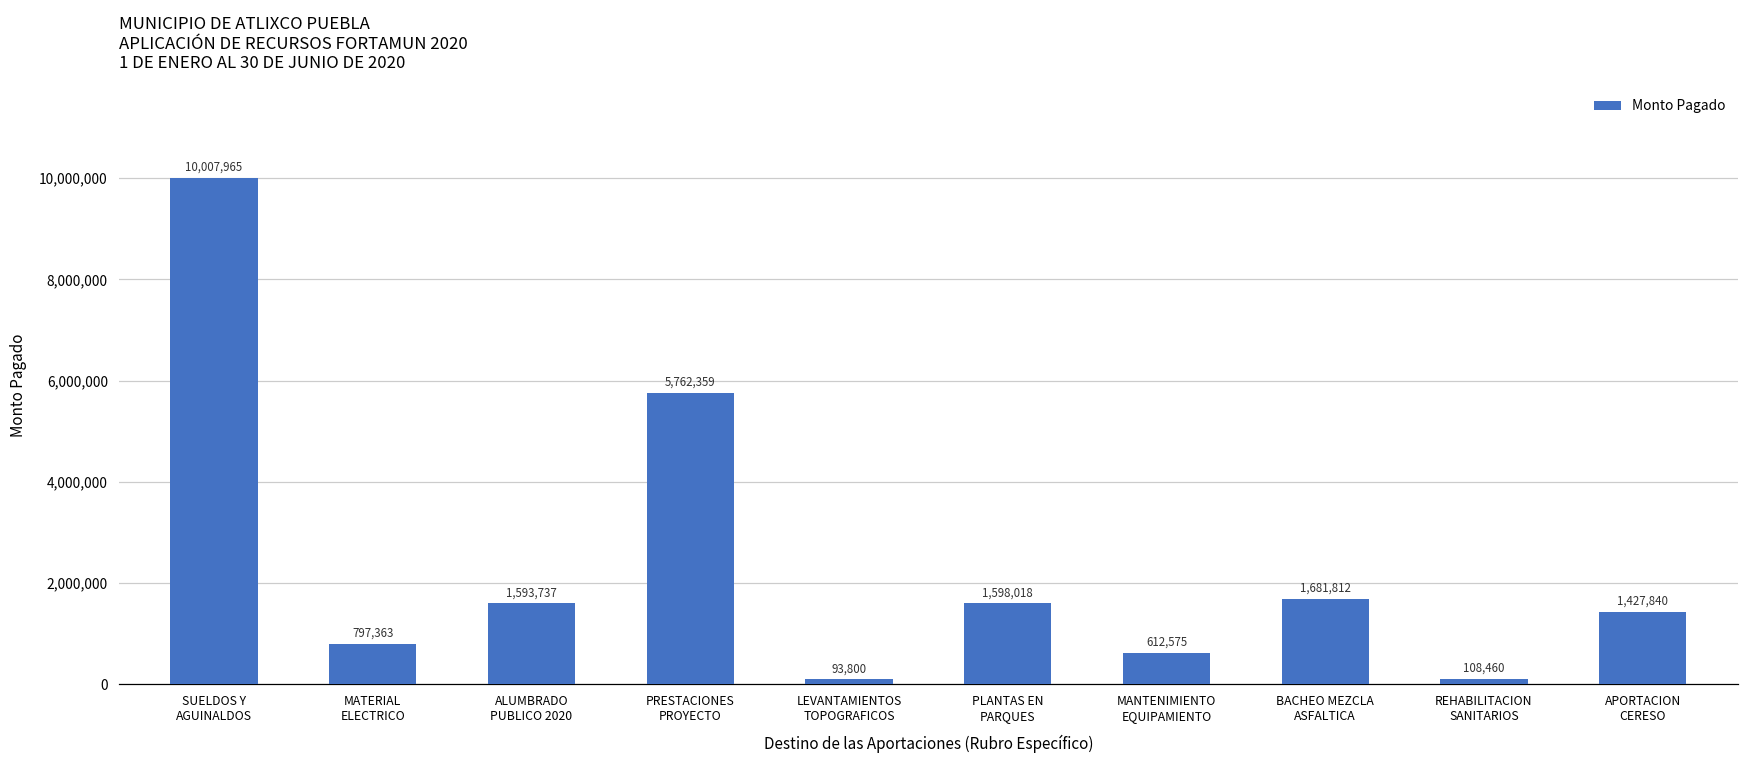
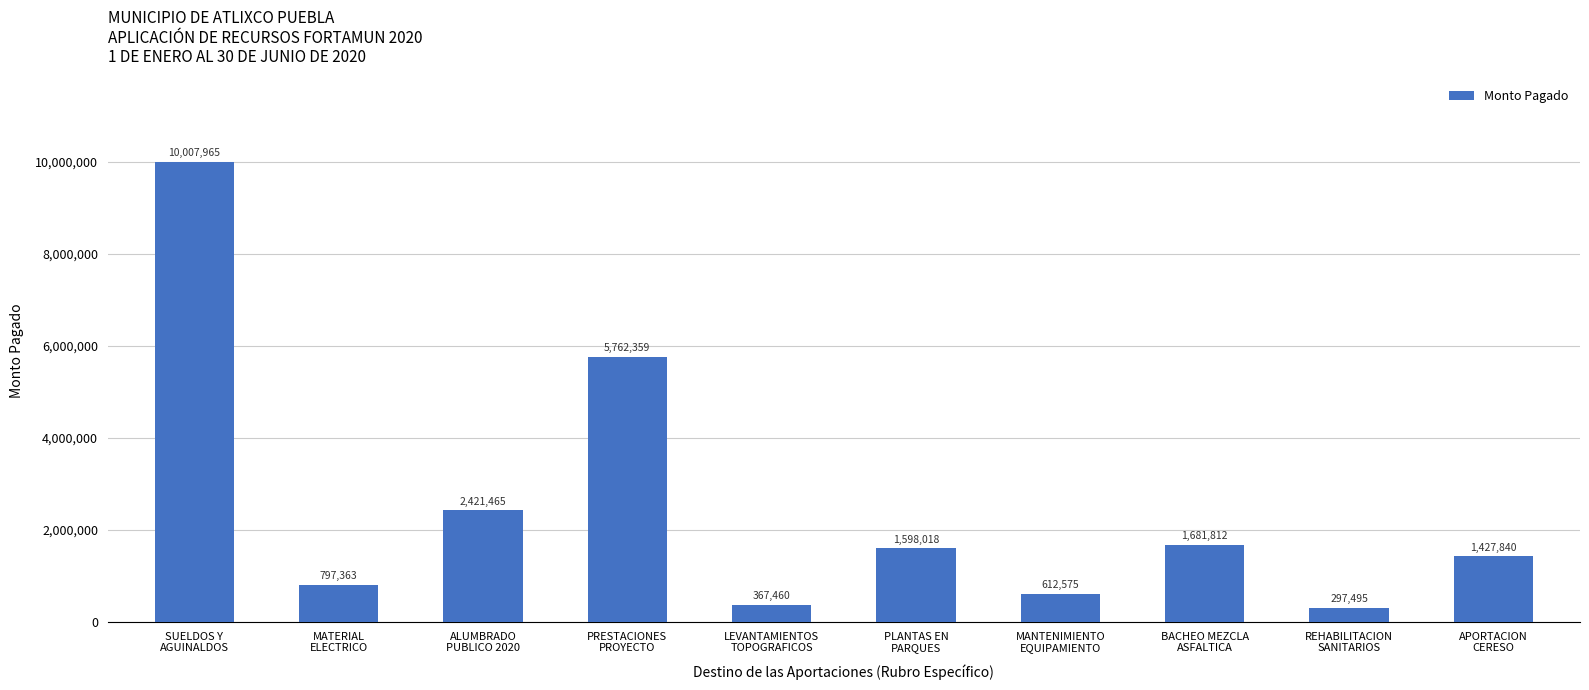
  {
    "SUELDOS Y AGUINALDOS": "10,007,965",
    "MATERIAL ELECTRICO": "797,363",
-   "ALUMBRADO PUBLICO 2020": "1,593,737",
+   "ALUMBRADO PUBLICO 2020": "2,421,465",
    "PRESTACIONES PROYECTO": "5,762,359",
-   "LEVANTAMIENTOS TOPOGRAFICOS": "93,800",
+   "LEVANTAMIENTOS TOPOGRAFICOS": "367,460",
    "PLANTAS EN PARQUES": "1,598,018",
    "MANTENIMIENTO EQUIPAMIENTO": "612,575",
    "BACHEO MEZCLA ASFALTICA": "1,681,812",
-   "REHABILITACION SANITARIOS": "108,460",
+   "REHABILITACION SANITARIOS": "297,495",
    "APORTACION CERESO": "1,427,840"
  }
